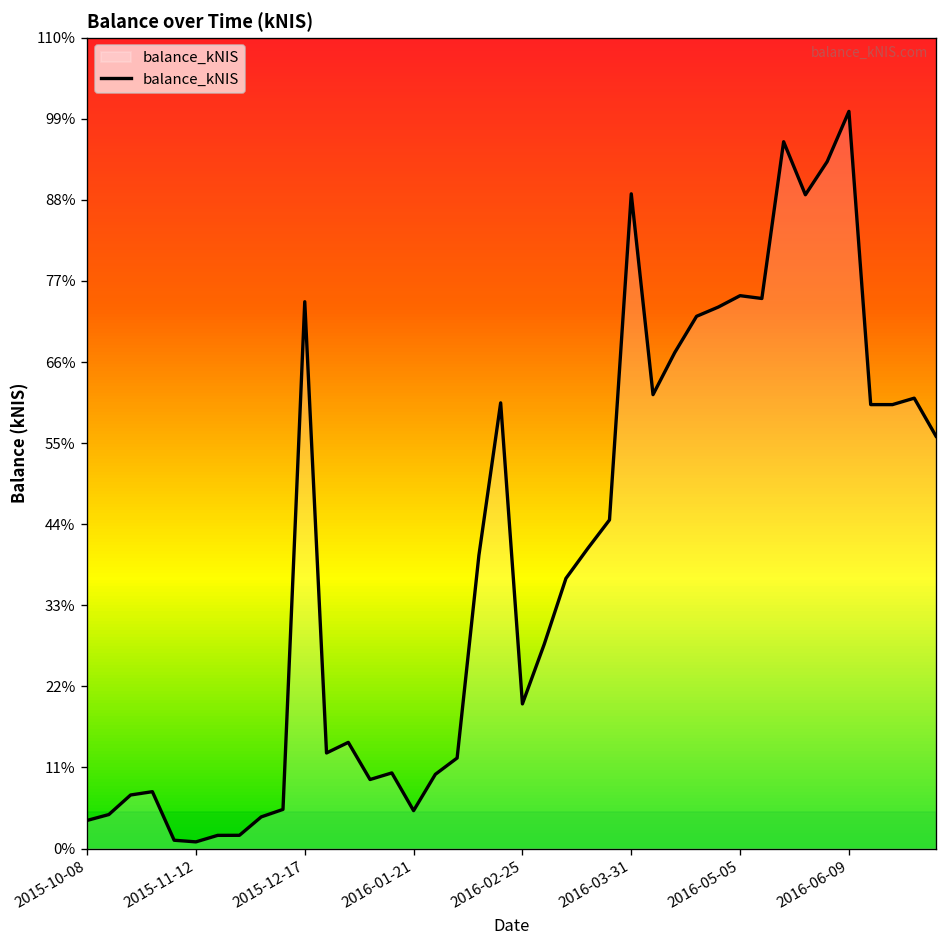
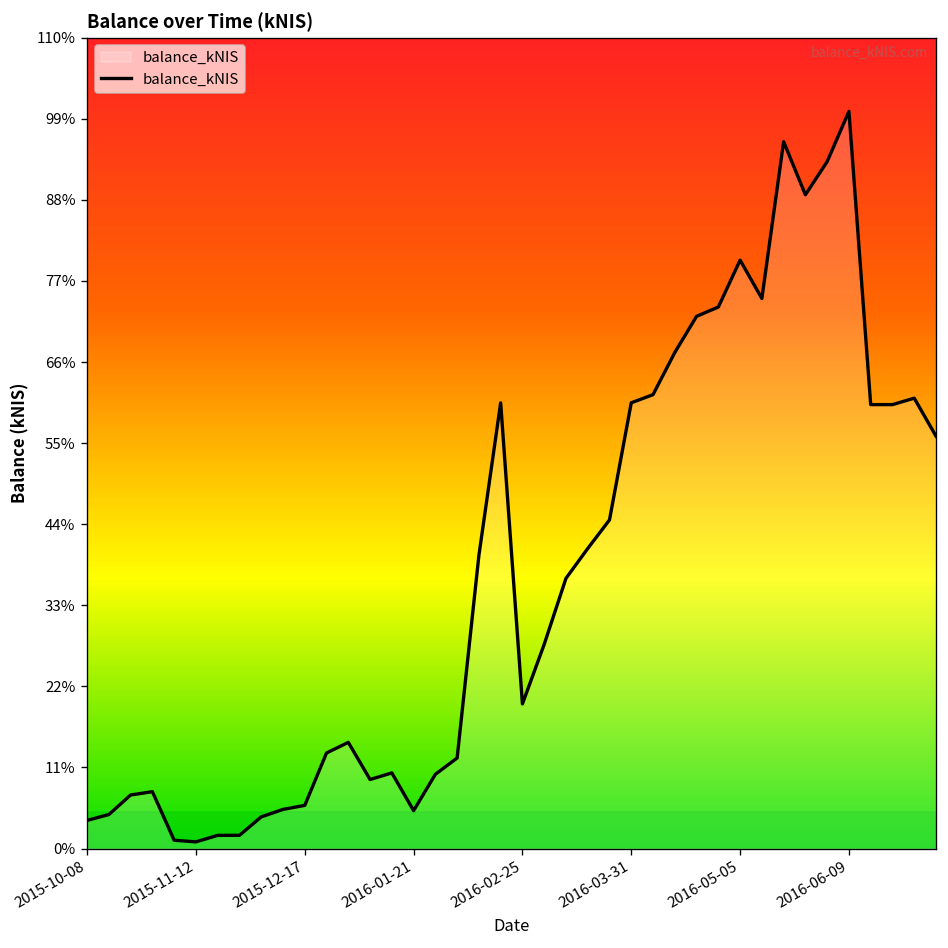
  {
    "2015-10-08": "4%",
    "2015-11-12": "1%",
-   "2015-12-17": "74%",
+   "2015-12-17": "6%",
    "2016-01-21": "5%",
    "2016-02-25": "20%",
-   "2016-03-31": "89%",
-   "2016-05-05": "75%",
+   "2016-03-31": "60%",
+   "2016-05-05": "80%",
    "2016-06-09": "100%"
  }
